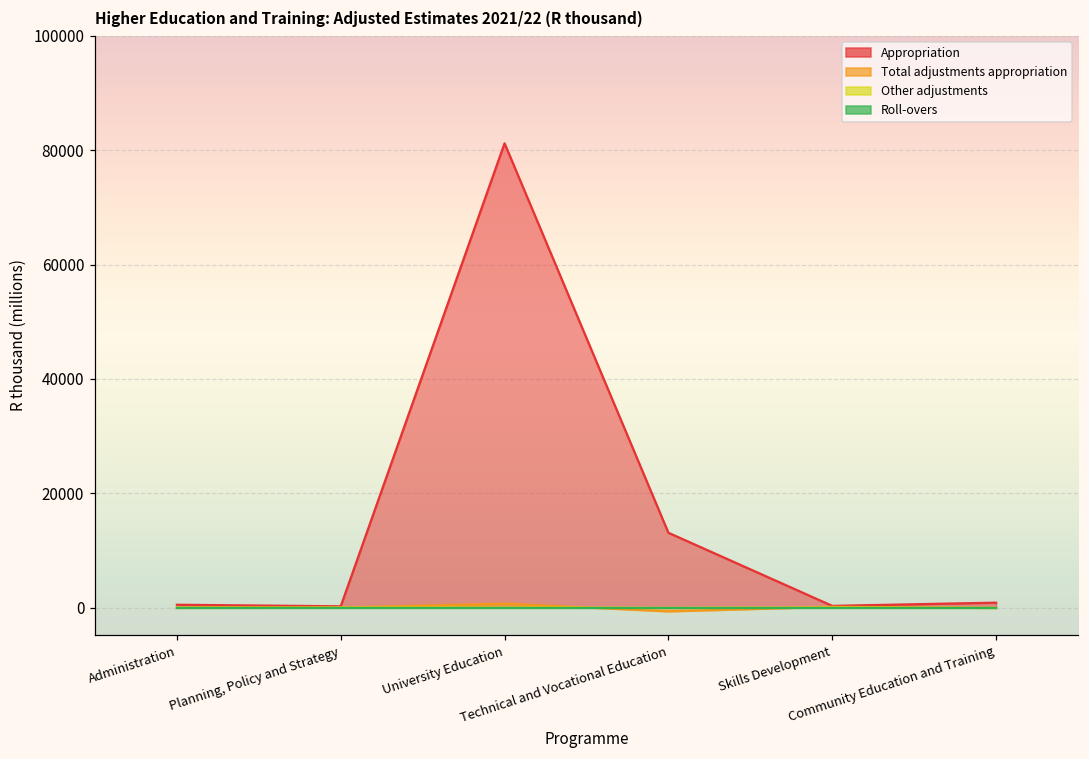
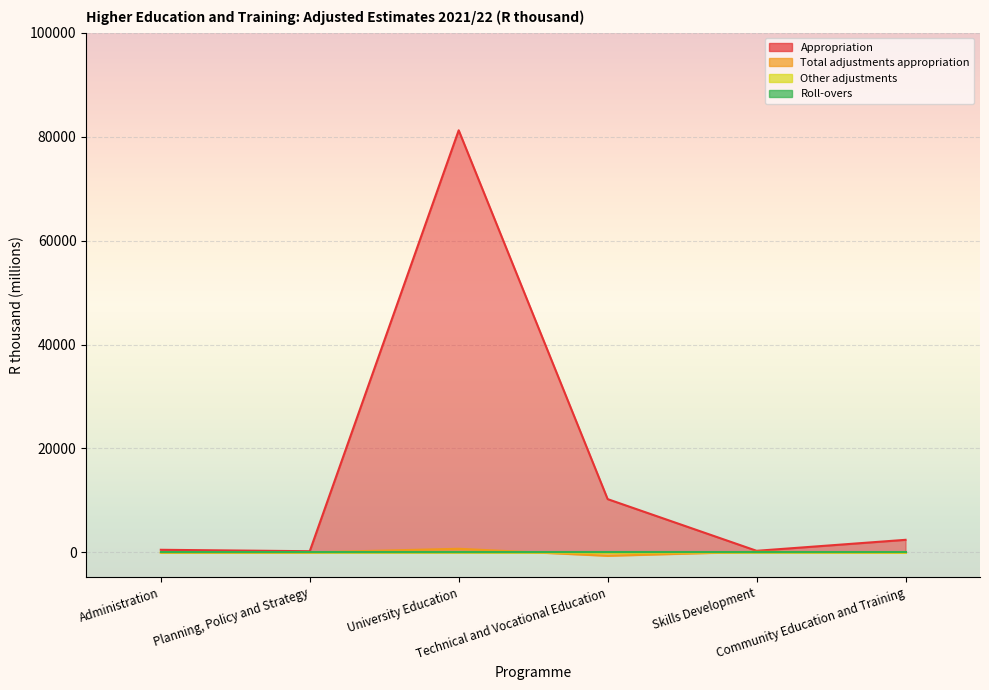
  {
    "Appropriation": {
      "Administration": 1000,
      "University Education": 81000,
-     "Technical and Vocational Education": 13000,
-     "Community Education and Training": 1000
+     "Technical and Vocational Education": 10000,
+     "Community Education and Training": 2000
    }
  }
